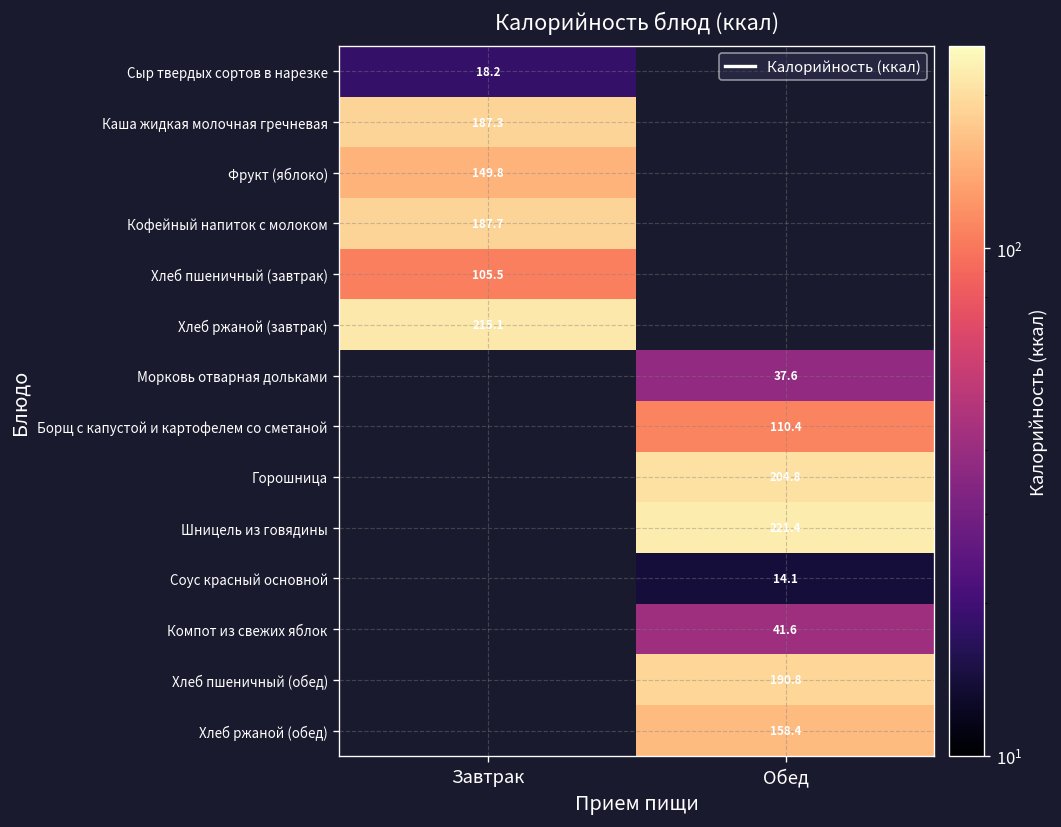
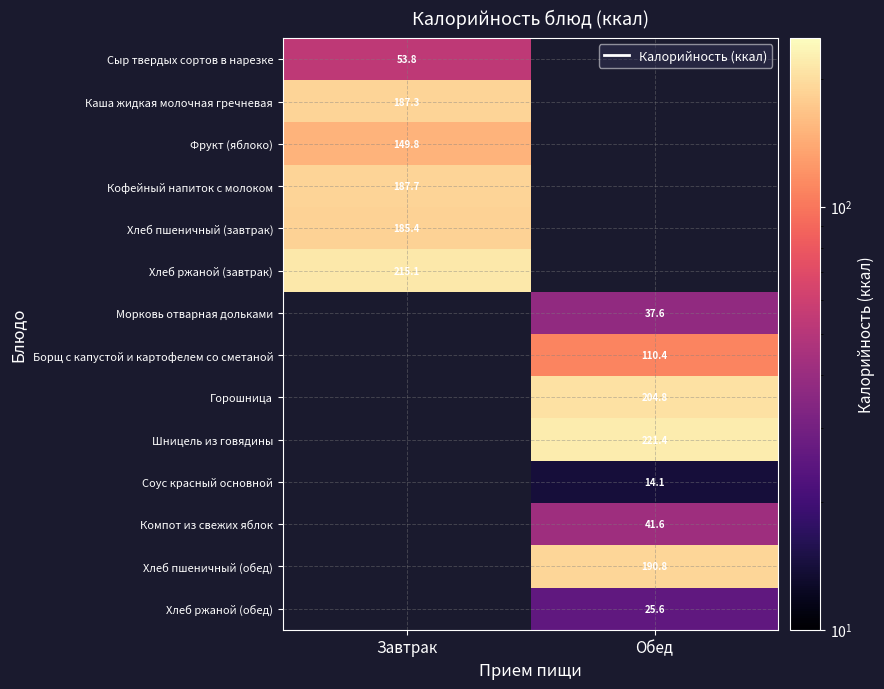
  {
    "Сыр твердых сортов в нарезке": {
-     "Завтрак": 18.2
+     "Завтрак": 53.8
    },
    "Каша жидкая молочная гречневая": {
      "Завтрак": 187.3
    },
    "Фрукт (яблоко)": {
      "Завтрак": 149.8
    },
    "Кофейный напиток с молоком": {
      "Завтрак": 187.7
    },
    "Хлеб пшеничный (завтрак)": {
-     "Завтрак": 105.5
+     "Завтрак": 185.4
    },
    "Хлеб ржаной (завтрак)": {
      "Завтрак": 215.1
    },
    "Морковь отварная дольками": {
      "Обед": 37.6
    },
    "Борщ с капустой и картофелем со сметаной": {
      "Обед": 110.4
    },
    "Горошница": {
      "Обед": 204.8
    },
    "Шницель из говядины": {
      "Обед": 221.4
    },
    "Соус красный основной": {
      "Обед": 14.1
    },
    "Компот из свежих яблок": {
      "Обед": 41.6
    },
    "Хлеб пшеничный (обед)": {
      "Обед": 190.8
    },
    "Хлеб ржаной (обед)": {
-     "Обед": 158.4
+     "Обед": 25.6
    }
  }
